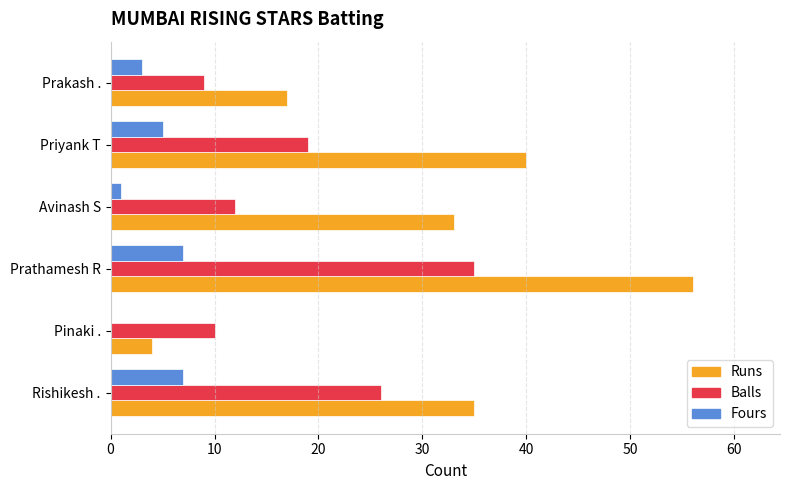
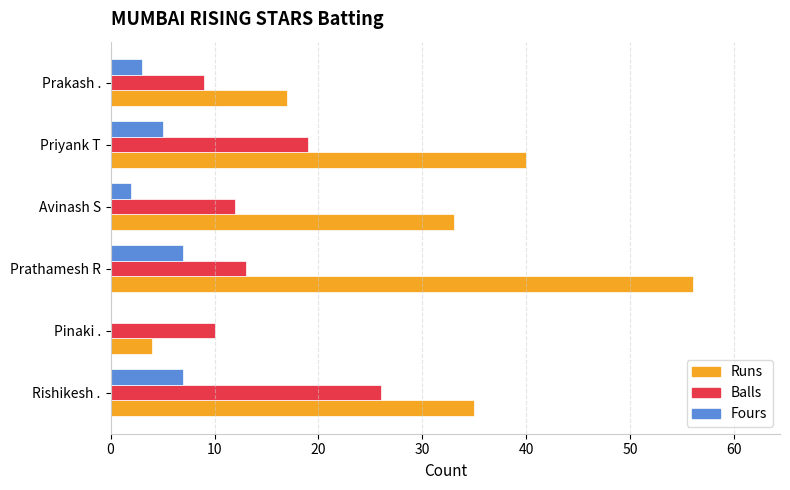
  {
    "Runs": {
      "Prakash .": 17,
      "Priyank T": 40,
      "Avinash S": 33,
      "Prathamesh R": 56,
      "Pinaki .": 4,
      "Rishikesh .": 35
    },
    "Balls": {
      "Prakash .": 9,
      "Priyank T": 19,
      "Avinash S": 12,
-     "Prathamesh R": 35,
+     "Prathamesh R": 13,
      "Pinaki .": 10,
      "Rishikesh .": 26
    },
    "Fours": {
      "Prakash .": 3,
      "Priyank T": 5,
-     "Avinash S": 1,
+     "Avinash S": 2,
      "Prathamesh R": 7,
      "Pinaki .": 0,
      "Rishikesh .": 7
    }
  }
